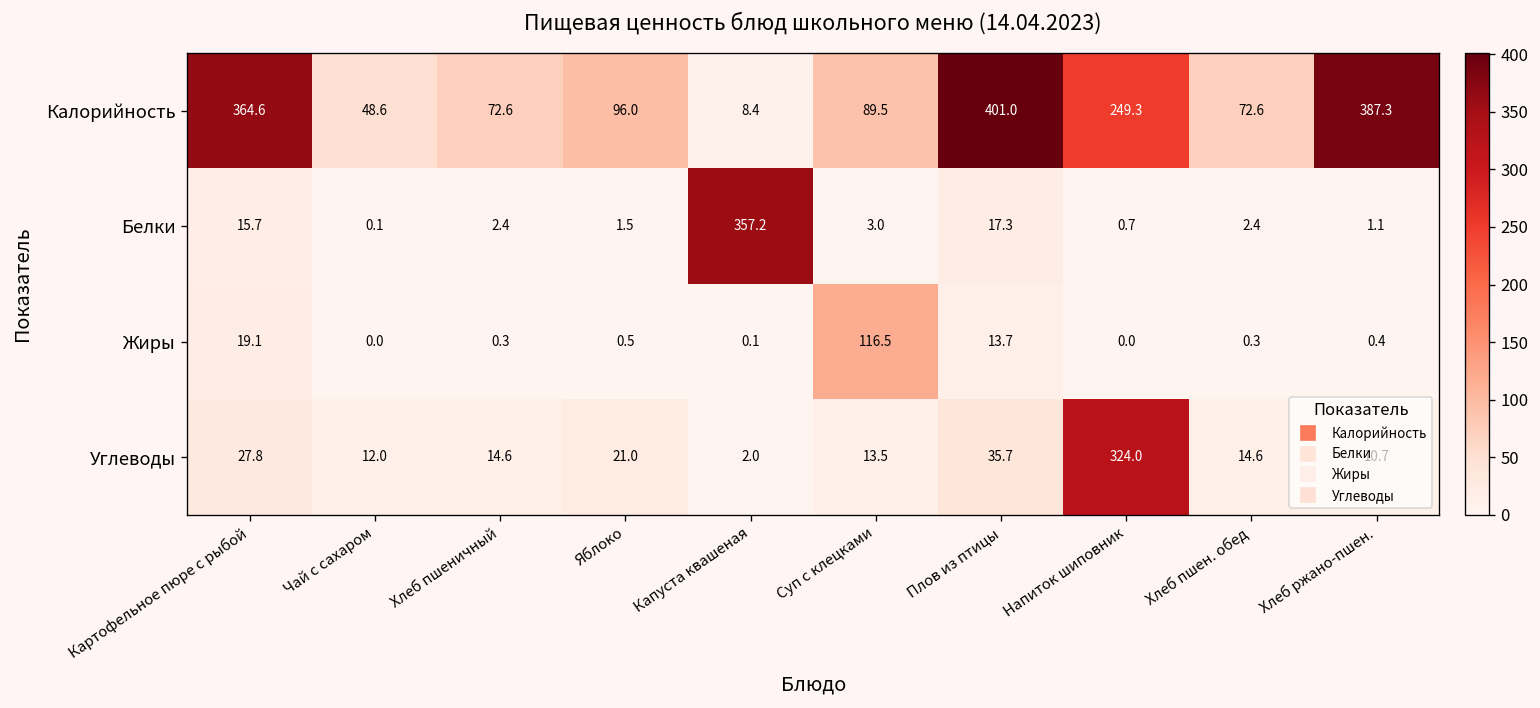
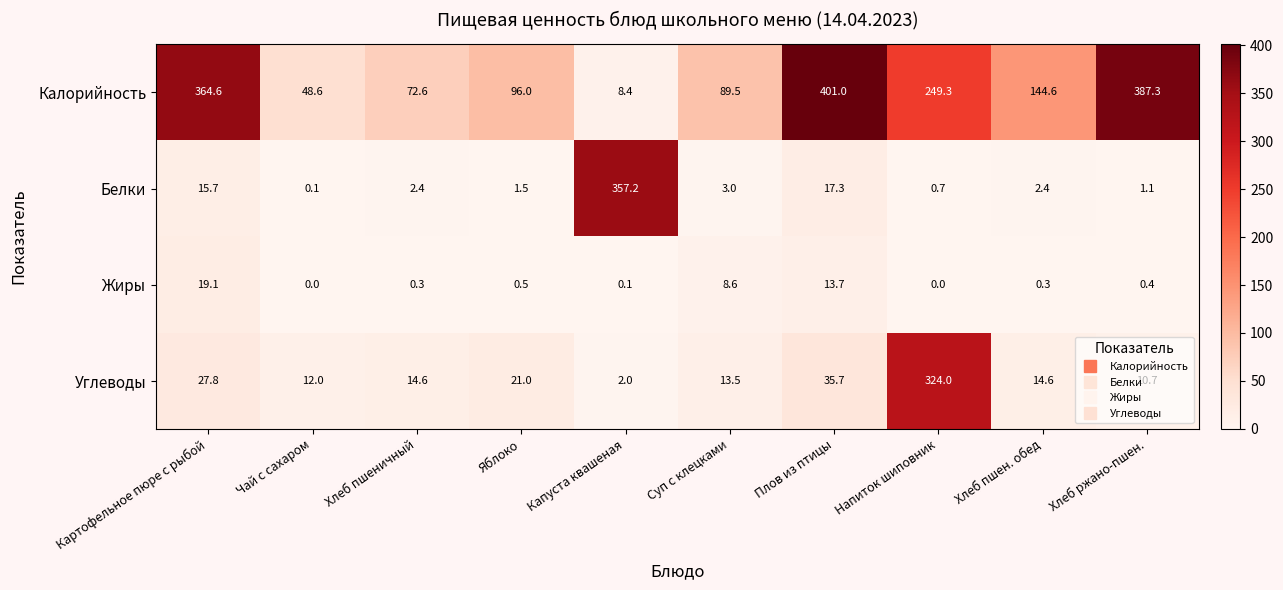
  {
    "Калорийность": {
      "Картофельное пюре с рыбой": 364.6,
      "Чай с сахаром": 48.6,
      "Хлеб пшеничный": 72.6,
      "Яблоко": 96.0,
      "Капуста квашеная": 8.4,
      "Суп с клецками": 89.5,
      "Плов из птицы": 401.0,
      "Напиток шиповник": 249.3,
-     "Хлеб пшен. обед": 72.6,
+     "Хлеб пшен. обед": 144.6,
      "Хлеб ржано-пшен.": 387.3
    },
    "Белки": {
      "Картофельное пюре с рыбой": 15.7,
      "Чай с сахаром": 0.1,
      "Хлеб пшеничный": 2.4,
      "Яблоко": 1.5,
      "Капуста квашеная": 357.2,
      "Суп с клецками": 3.0,
      "Плов из птицы": 17.3,
      "Напиток шиповник": 0.7,
      "Хлеб пшен. обед": 2.4,
      "Хлеб ржано-пшен.": 1.1
    },
    "Жиры": {
      "Картофельное пюре с рыбой": 19.1,
      "Чай с сахаром": 0.0,
      "Хлеб пшеничный": 0.3,
      "Яблоко": 0.5,
      "Капуста квашеная": 0.1,
-     "Суп с клецками": 116.5,
+     "Суп с клецками": 8.6,
      "Плов из птицы": 13.7,
      "Напиток шиповник": 0.0,
      "Хлеб пшен. обед": 0.3,
      "Хлеб ржано-пшен.": 0.4
    },
    "Углеводы": {
      "Картофельное пюре с рыбой": 27.8,
      "Чай с сахаром": 12.0,
      "Хлеб пшеничный": 14.6,
      "Яблоко": 21.0,
      "Капуста квашеная": 2.0,
      "Суп с клецками": 13.5,
      "Плов из птицы": 35.7,
      "Напиток шиповник": 324.0,
      "Хлеб пшен. обед": 14.6
    }
  }
